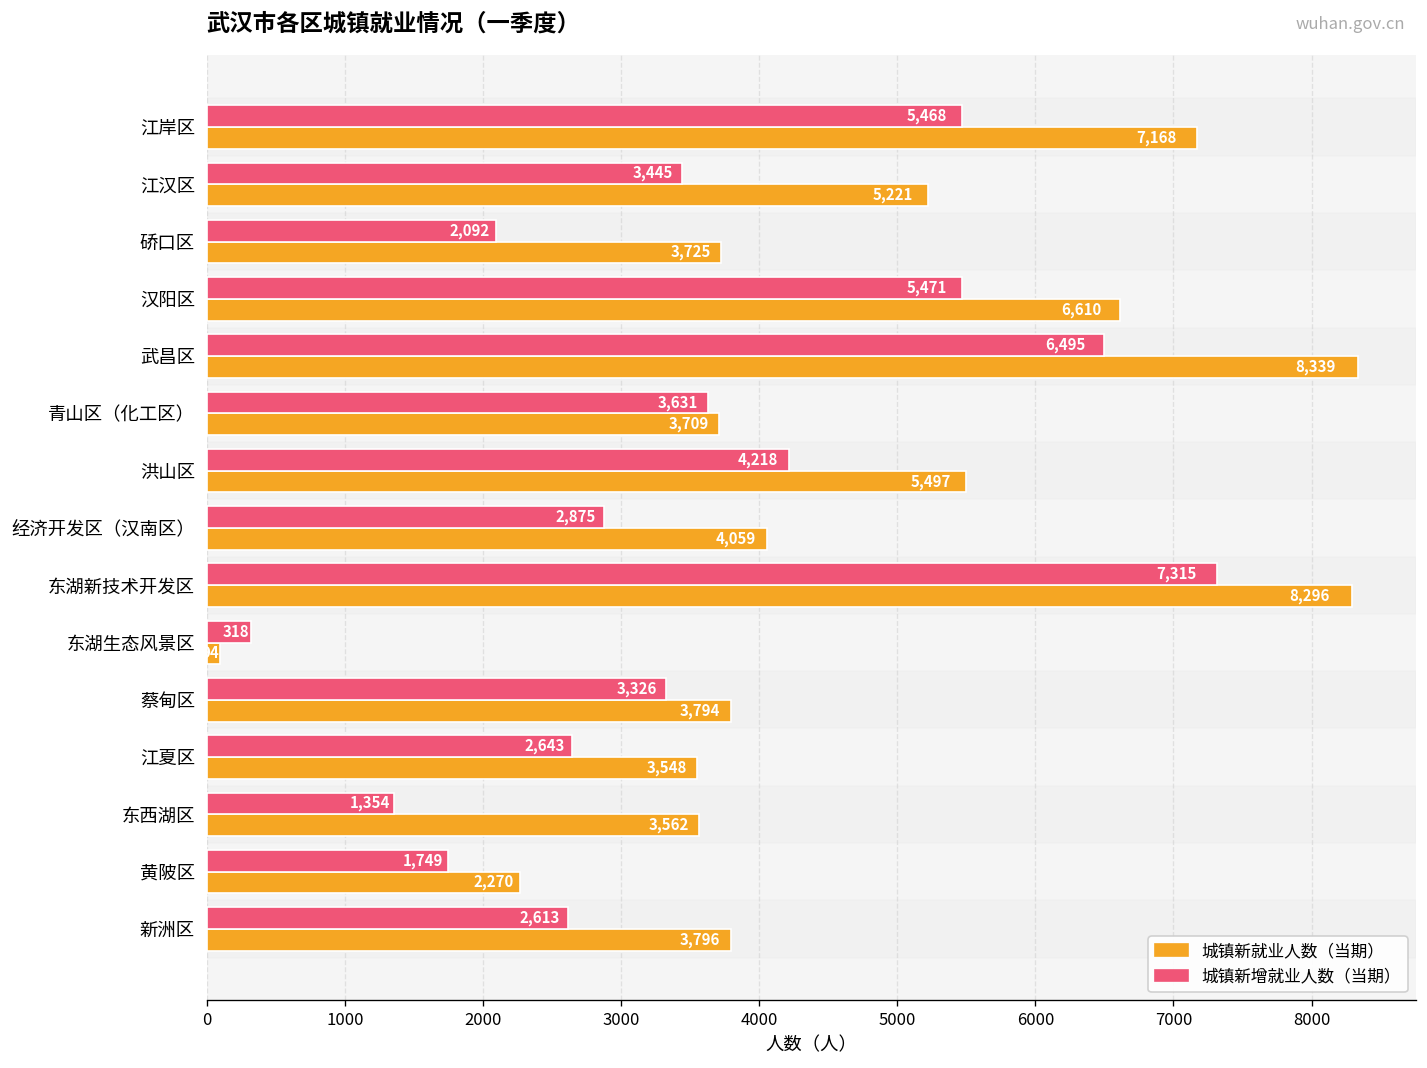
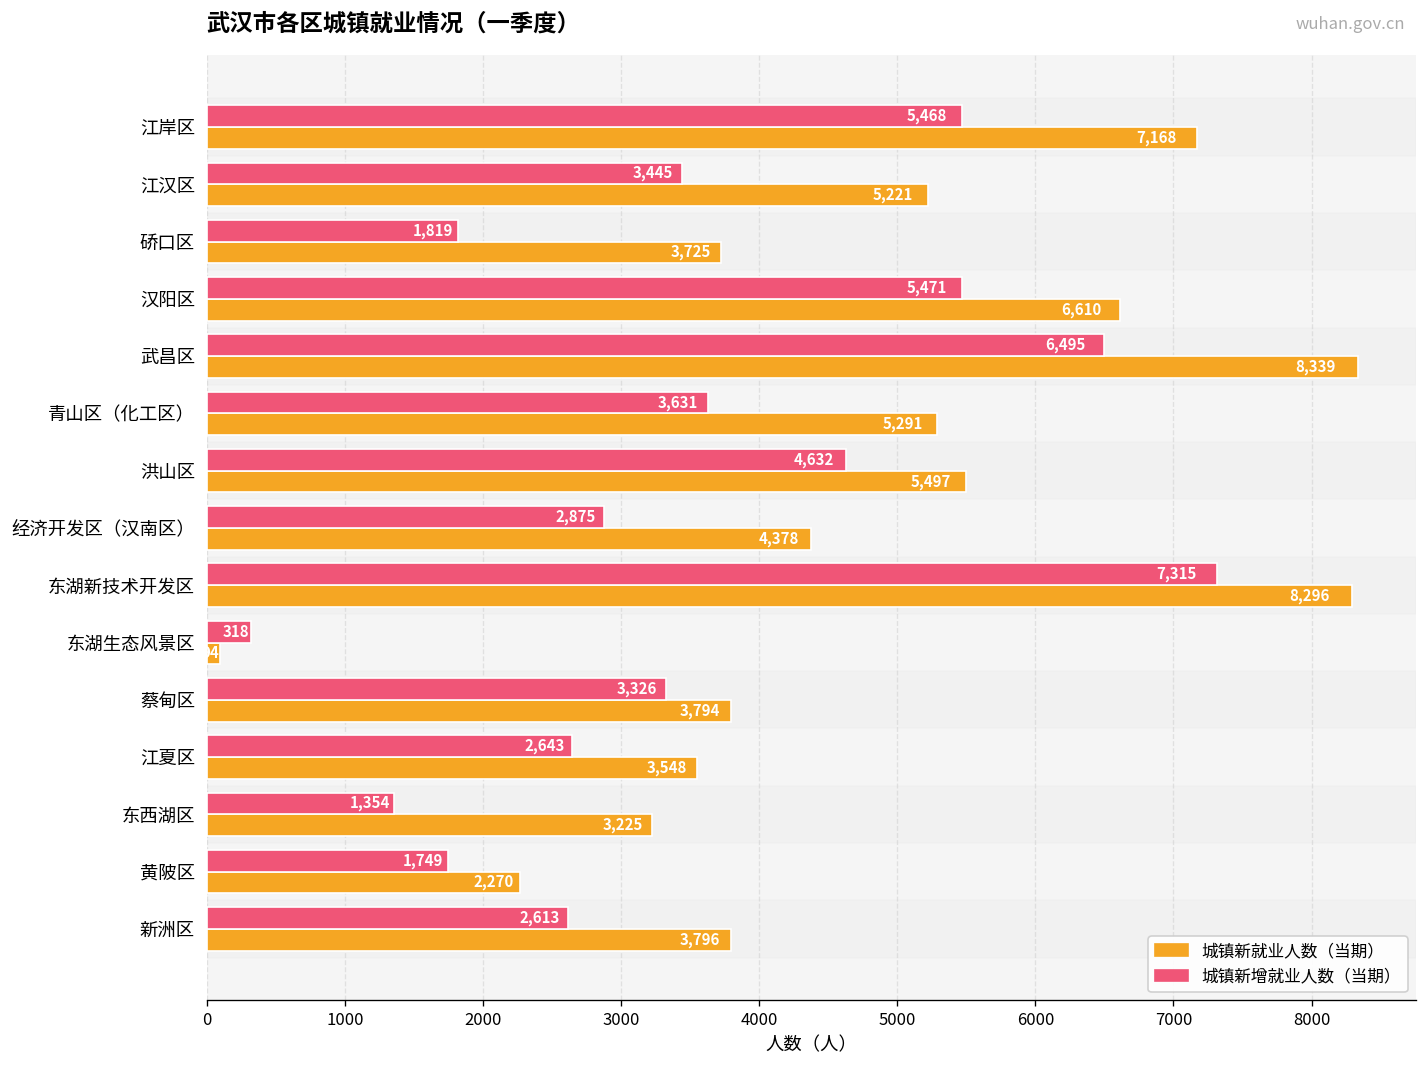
  {
    "城镇新就业人数（当期）": {
      "江岸区": "7,168",
      "江汉区": "5,221",
      "硚口区": "3,725",
      "汉阳区": "6,610",
      "武昌区": "8,339",
-     "青山区（化工区）": "3,709",
+     "青山区（化工区）": "5,291",
      "洪山区": "5,497",
-     "经济开发区（汉南区）": "4,059",
+     "经济开发区（汉南区）": "4,378",
      "东湖新技术开发区": "8,296",
      "东湖生态风景区": "94",
      "蔡甸区": "3,794",
      "江夏区": "3,548",
-     "东西湖区": "3,562",
+     "东西湖区": "3,225",
      "黄陂区": "2,270",
      "新洲区": "3,796"
    },
    "城镇新增就业人数（当期）": {
      "江岸区": "5,468",
      "江汉区": "3,445",
-     "硚口区": "2,092",
+     "硚口区": "1,819",
      "汉阳区": "5,471",
      "武昌区": "6,495",
      "青山区（化工区）": "3,631",
-     "洪山区": "4,218",
+     "洪山区": "4,632",
      "经济开发区（汉南区）": "2,875",
      "东湖新技术开发区": "7,315",
      "东湖生态风景区": "318",
      "蔡甸区": "3,326",
      "江夏区": "2,643",
      "东西湖区": "1,354",
      "黄陂区": "1,749",
      "新洲区": "2,613"
    }
  }
